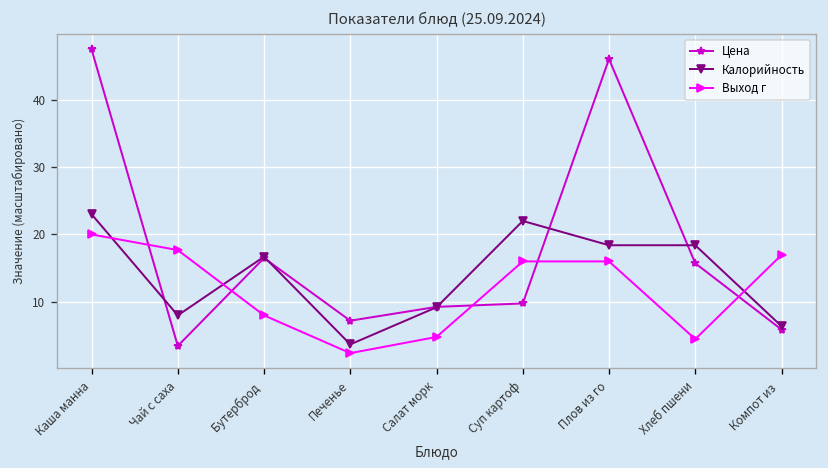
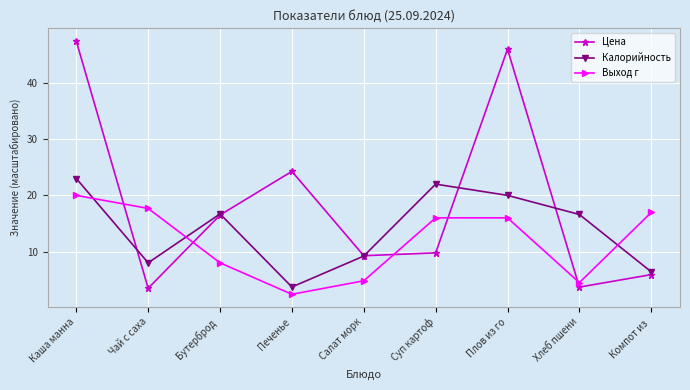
  {
    "Цена": {
      "Каша манна": 47,
      "Чай с саха": 3,
-     "Печенье": 7,
+     "Печенье": 24,
      "Суп картоф": 10,
      "Плов из го": 46,
-     "Хлеб пшени": 16,
+     "Хлеб пшени": 4,
      "Компот из": 6
    },
    "Калорийность": {
      "Каша манна": 23,
      "Чай с саха": 8,
      "Печенье": 4,
      "Суп картоф": 22,
-     "Плов из го": 18,
-     "Хлеб пшени": 18,
+     "Плов из го": 20,
+     "Хлеб пшени": 17,
      "Компот из": 6
    },
    "Выход г": {
      "Каша манна": 20,
      "Чай с саха": 18,
      "Бутерброд": 8,
      "Печенье": 2,
      "Салат морк": 5,
      "Суп картоф": 16,
      "Плов из го": 16,
      "Хлеб пшени": 4,
      "Компот из": 17
    }
  }
